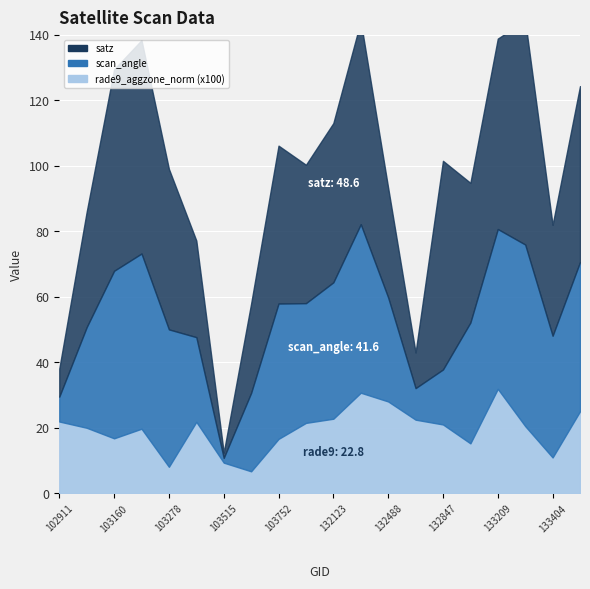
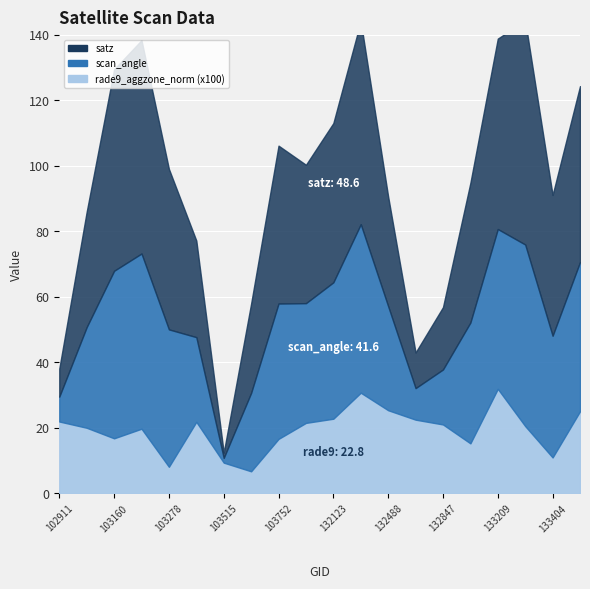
  {
    "rade9_aggzone_norm (x100)": {
      "102911": 22,
      "103160": 17,
      "103278": 8,
      "103515": 9,
      "103752": 17,
-     "132488": 28,
+     "132488": 25,
      "132847": 21,
      "133209": 32,
      "133404": 11
    },
    "scan_angle": {
      "102911": 8,
      "103160": 51,
      "103278": 42,
      "103515": 1,
      "103752": 41,
      "132123": 42,
      "132488": 32,
      "132847": 17,
      "133209": 49,
      "133404": 37
    },
    "satz": {
      "102911": 9,
      "103278": 49,
      "103515": 2,
      "103752": 48,
      "132123": 49,
      "132488": 33,
-     "132847": 64,
+     "132847": 19,
      "133209": 58,
-     "133404": 34
+     "133404": 43
    }
  }
